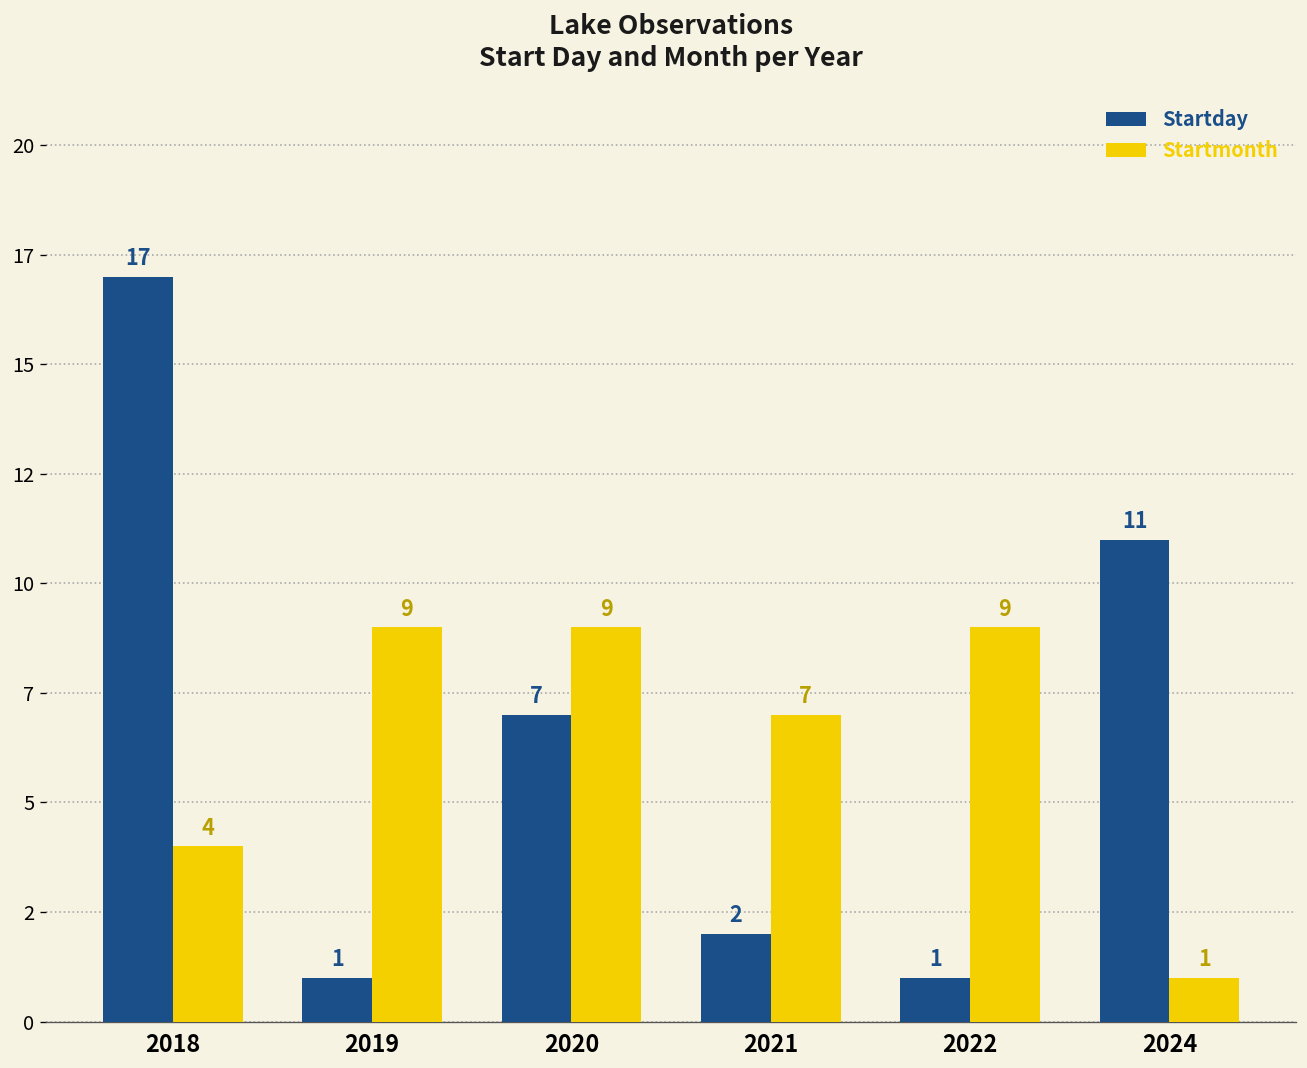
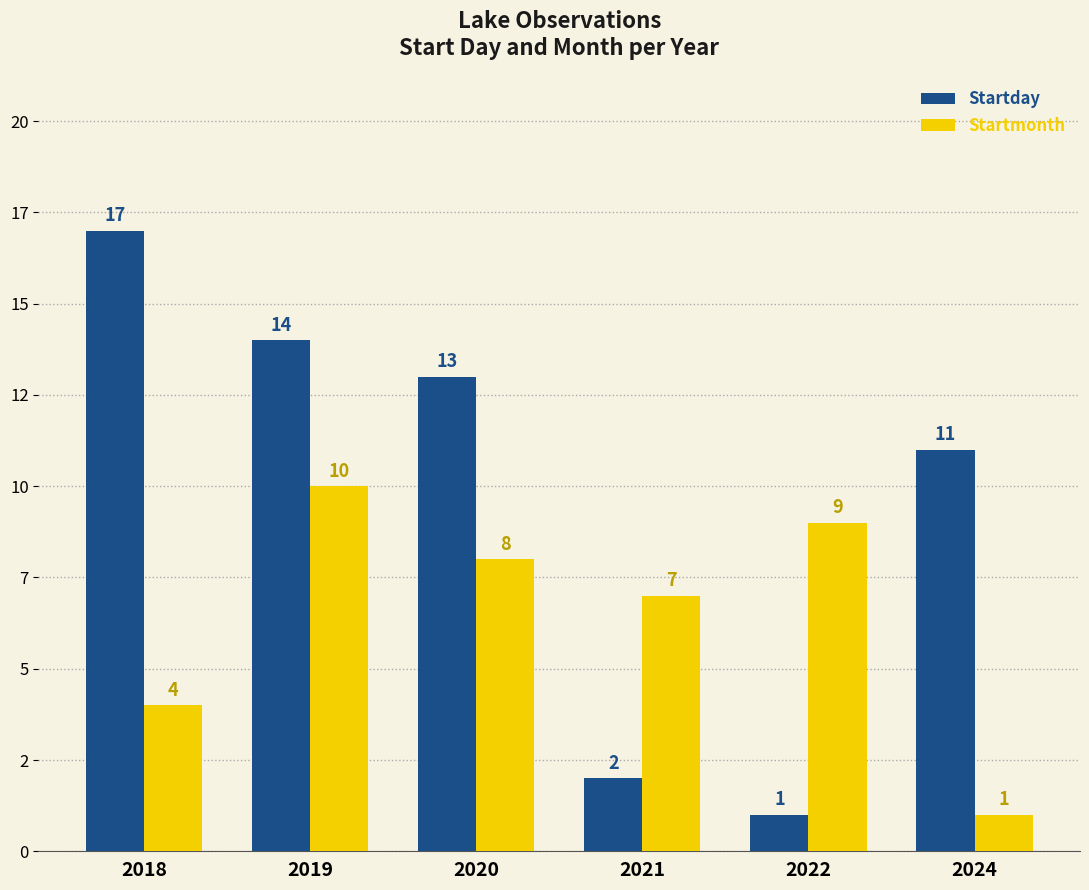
  {
    "Startday": {
      "2018": 17,
-     "2019": 1,
-     "2020": 7,
+     "2019": 14,
+     "2020": 13,
      "2021": 2,
      "2022": 1,
      "2024": 11
    },
    "Startmonth": {
      "2018": 4,
-     "2019": 9,
-     "2020": 9,
+     "2019": 10,
+     "2020": 8,
      "2021": 7,
      "2022": 9,
      "2024": 1
    }
  }
